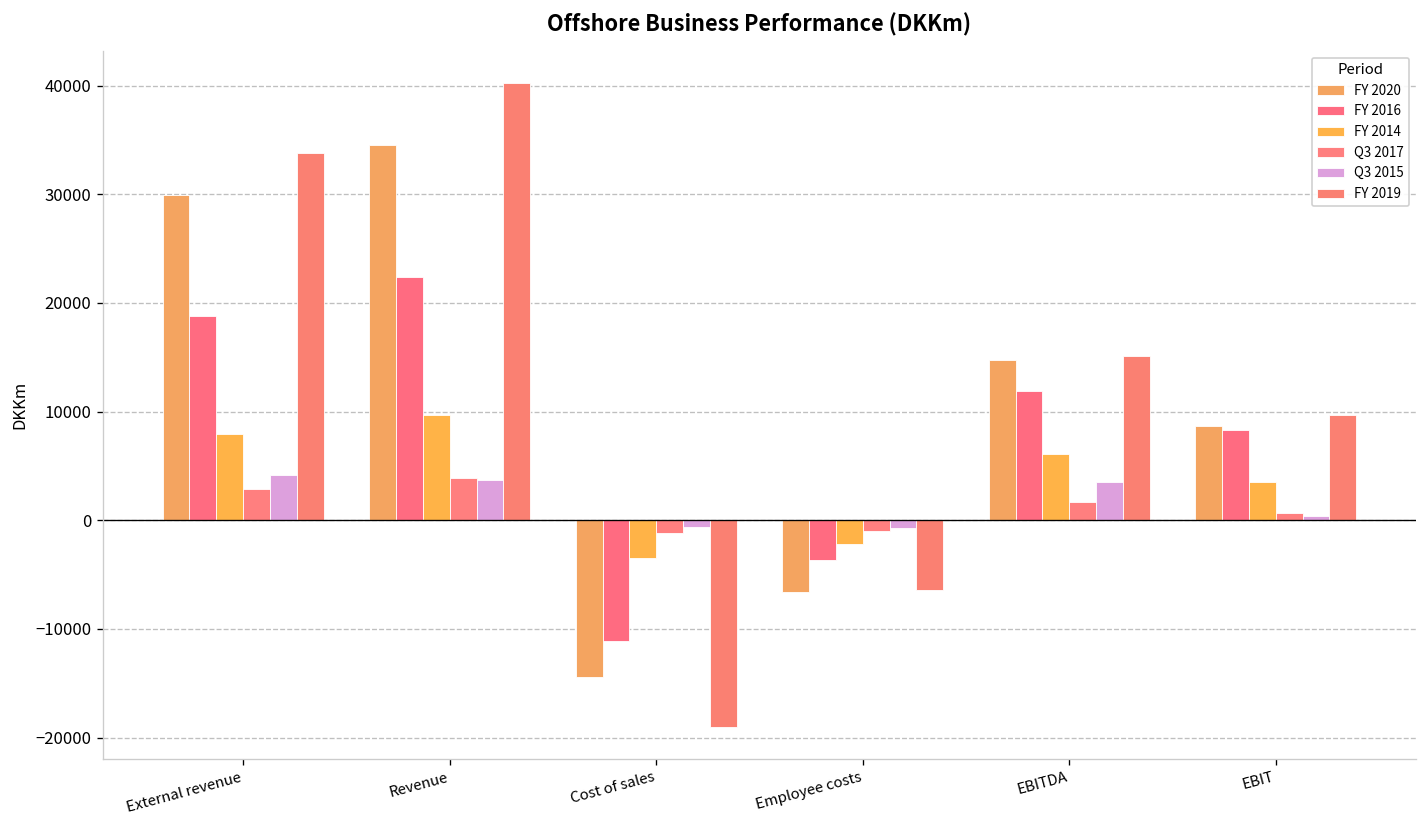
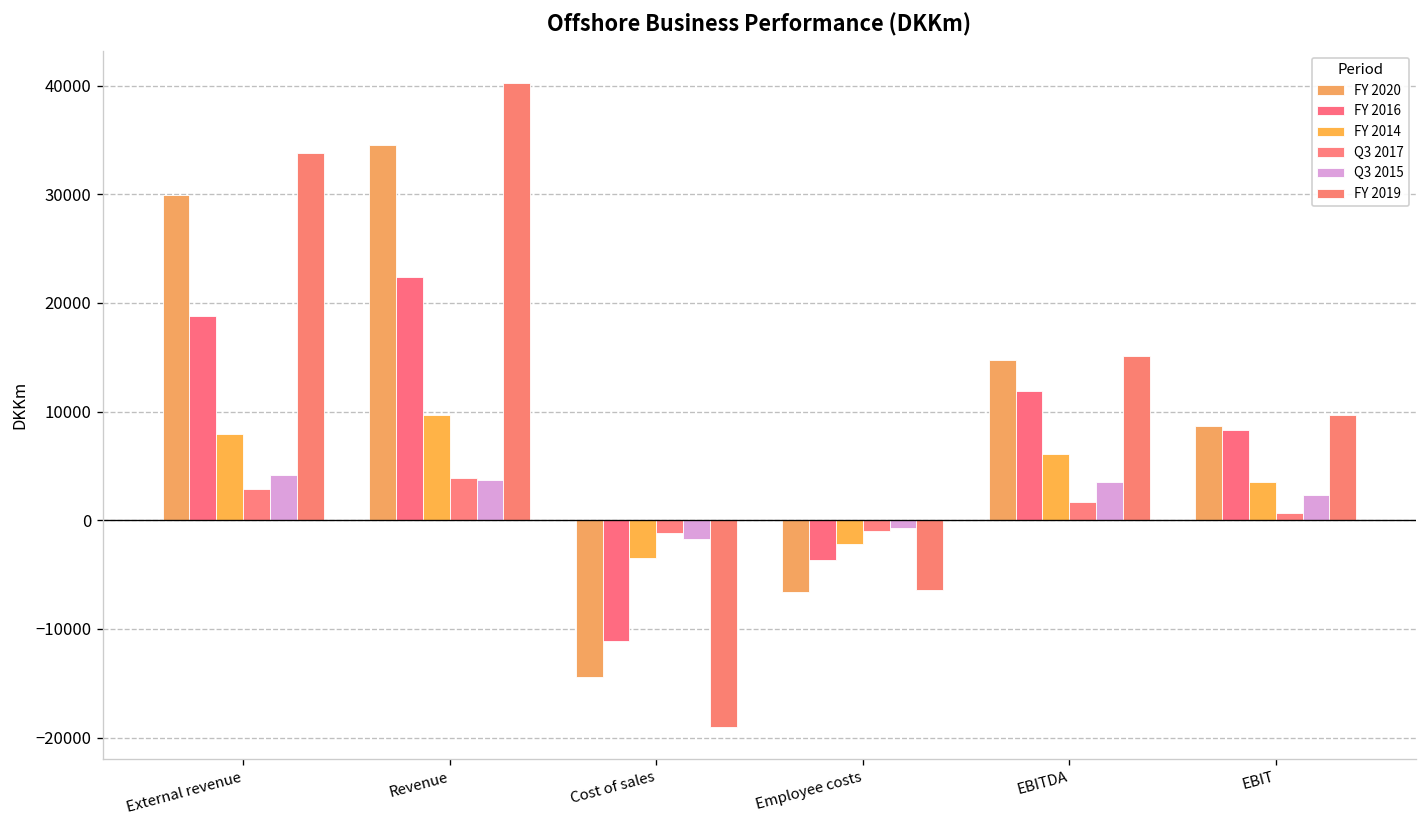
  {
    "Q3 2015": {
      "External revenue": 4000,
      "Revenue": 4000,
-     "Cost of sales": -1000,
+     "Cost of sales": -2000,
      "Employee costs": -1000,
      "EBITDA": 4000,
-     "EBIT": 0
+     "EBIT": 2000
    }
  }
